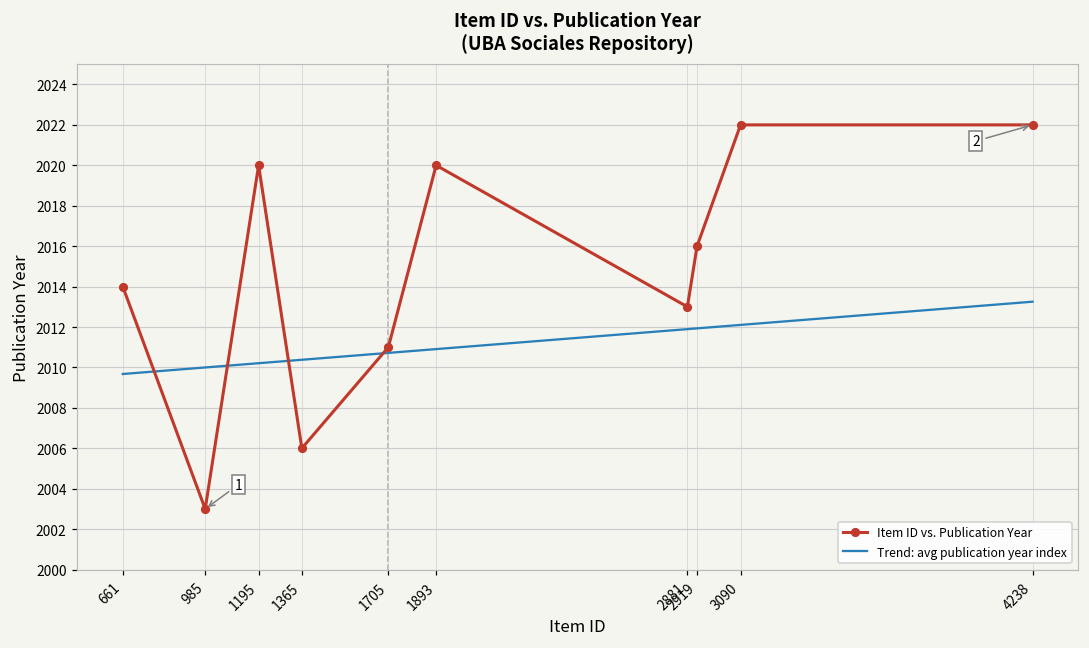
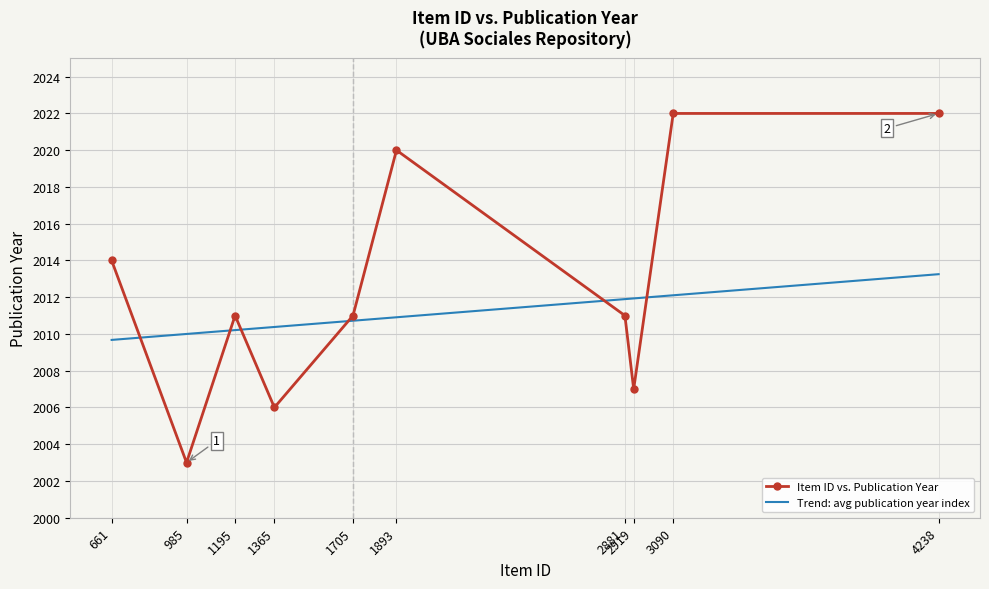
  {
    "Item ID vs. Publication Year": {
      "661": 2014,
-     "1195": 2020,
+     "1195": 2011,
      "1365": 2006,
      "1705": 2011,
      "1893": 2020,
-     "2881": 2013,
-     "2919": 2016,
+     "2881": 2011,
+     "2919": 2007,
      "3090": 2022
    },
    "Trend: avg publication year index": {
      "661": 2009.7,
      "985": 2010,
      "1195": 2010.2,
      "1365": 2010.4,
      "1705": 2010.7,
      "1893": 2011,
      "2881": 2012,
      "2919": 2012,
      "3090": 2012,
      "4238": 2013.3
    }
  }
